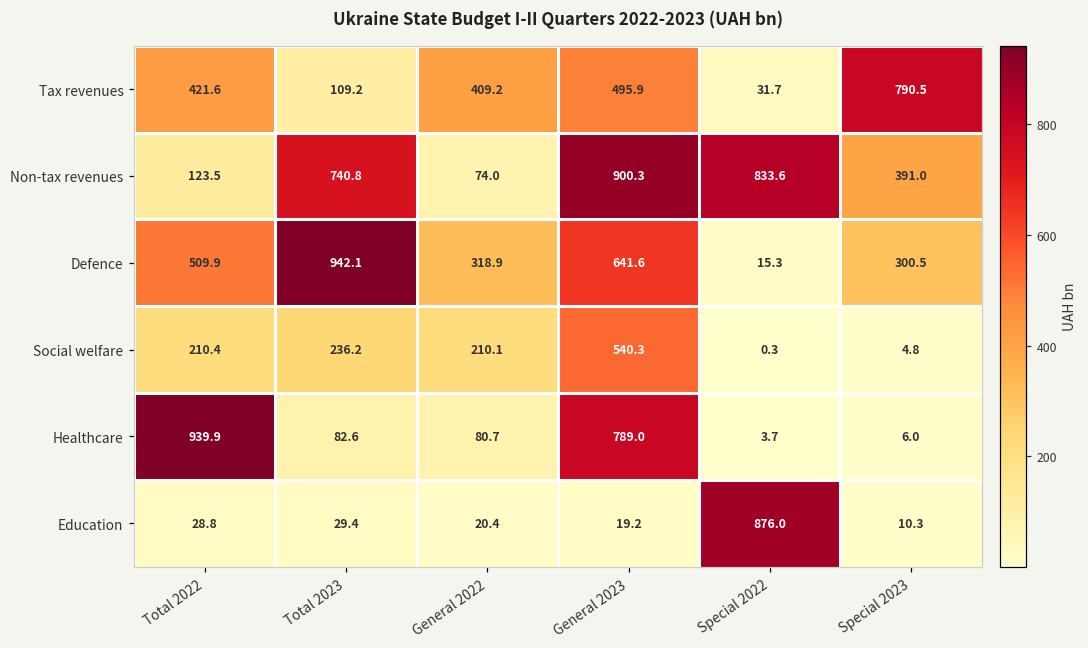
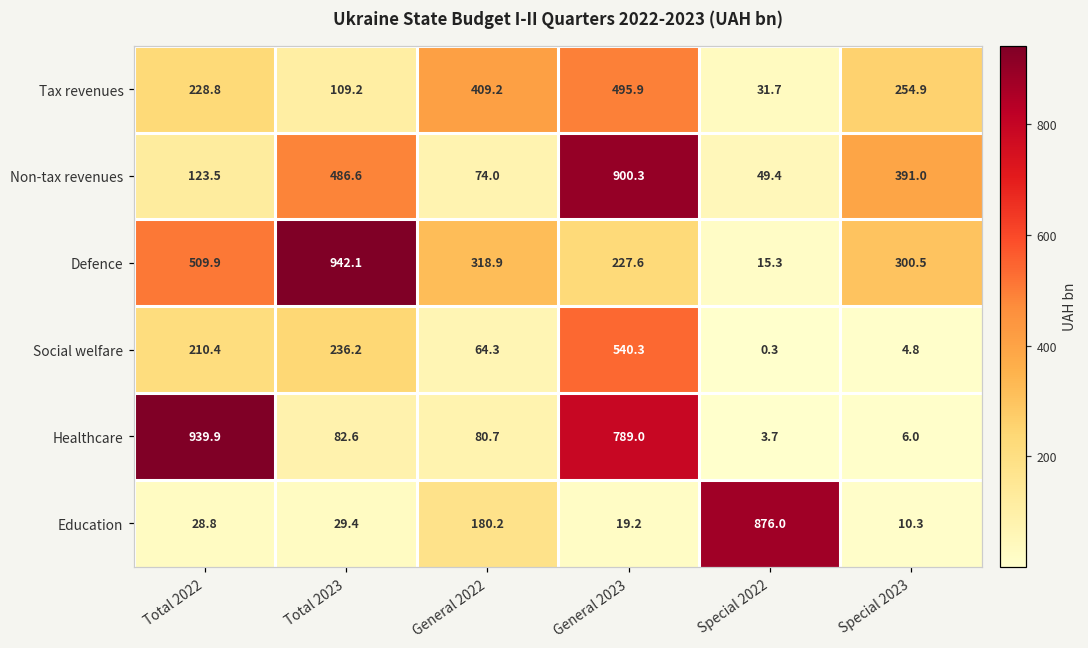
  {
    "Tax revenues": {
-     "Total 2022": 421.6,
+     "Total 2022": 228.8,
      "Total 2023": 109.2,
      "General 2022": 409.2,
      "General 2023": 495.9,
      "Special 2022": 31.7,
-     "Special 2023": 790.5
+     "Special 2023": 254.9
    },
    "Non-tax revenues": {
      "Total 2022": 123.5,
-     "Total 2023": 740.8,
+     "Total 2023": 486.6,
      "General 2022": 74.0,
      "General 2023": 900.3,
-     "Special 2022": 833.6,
+     "Special 2022": 49.4,
      "Special 2023": 391.0
    },
    "Defence": {
      "Total 2022": 509.9,
      "Total 2023": 942.1,
      "General 2022": 318.9,
-     "General 2023": 641.6,
+     "General 2023": 227.6,
      "Special 2022": 15.3,
      "Special 2023": 300.5
    },
    "Social welfare": {
      "Total 2022": 210.4,
      "Total 2023": 236.2,
-     "General 2022": 210.1,
+     "General 2022": 64.3,
      "General 2023": 540.3,
      "Special 2022": 0.3,
      "Special 2023": 4.8
    },
    "Healthcare": {
      "Total 2022": 939.9,
      "Total 2023": 82.6,
      "General 2022": 80.7,
      "General 2023": 789.0,
      "Special 2022": 3.7,
      "Special 2023": 6.0
    },
    "Education": {
      "Total 2022": 28.8,
      "Total 2023": 29.4,
-     "General 2022": 20.4,
+     "General 2022": 180.2,
      "General 2023": 19.2,
      "Special 2022": 876.0,
      "Special 2023": 10.3
    }
  }
